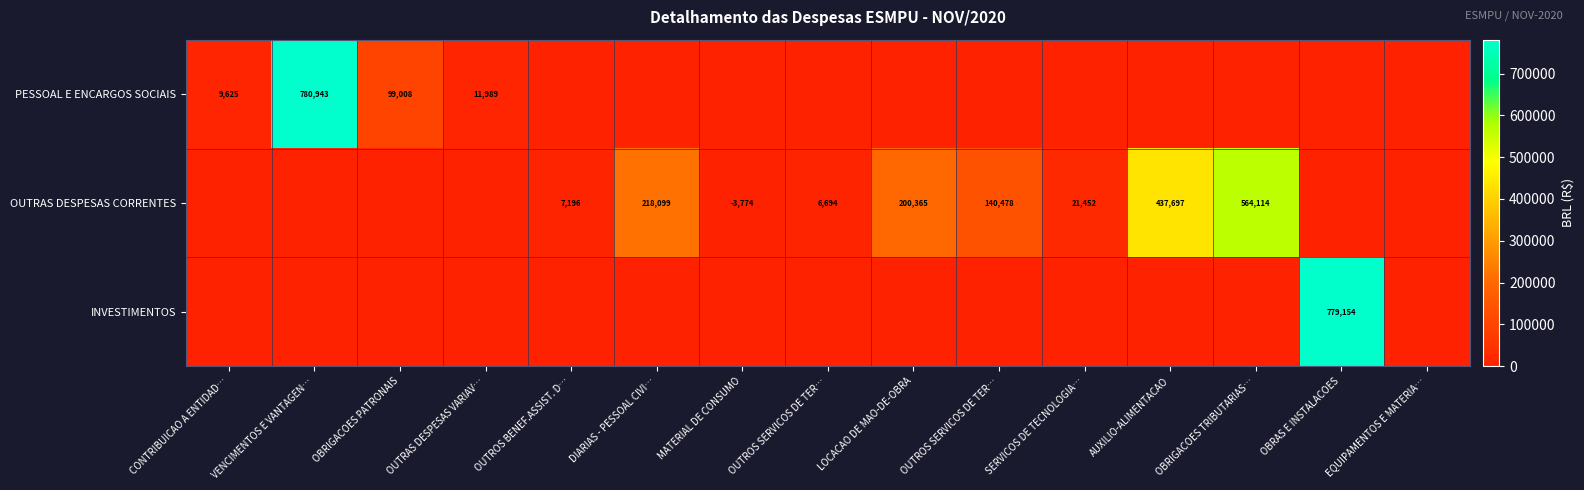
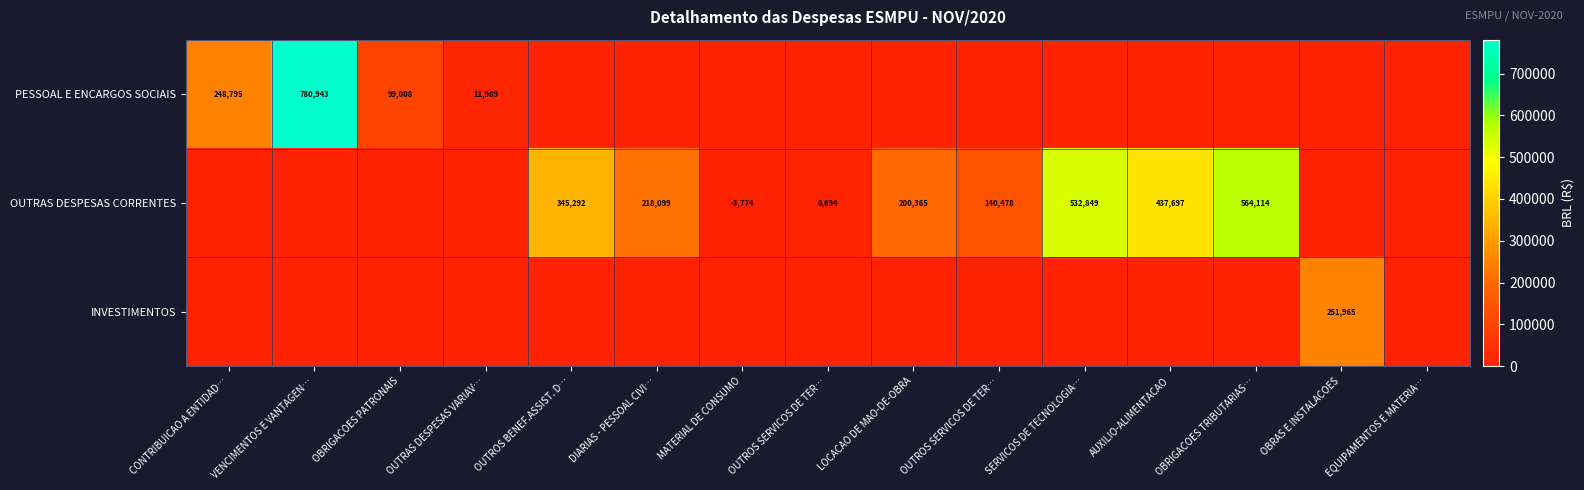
  {
    "PESSOAL E ENCARGOS SOCIAIS": {
-     "CONTRIBUICAO A ENTIDAD…": "9,625",
+     "CONTRIBUICAO A ENTIDAD…": "248,795",
      "VENCIMENTOS E VANTAGEN…": "780,943",
      "OBRIGACOES PATRONAIS": "99,008",
      "OUTRAS DESPESAS VARIAV…": "11,989"
    },
    "OUTRAS DESPESAS CORRENTES": {
-     "OUTROS BENEF.ASSIST. D…": "7,196",
+     "OUTROS BENEF.ASSIST. D…": "345,292",
      "DIARIAS - PESSOAL CIVI…": "218,099",
      "MATERIAL DE CONSUMO": "-3,774",
      "LOCACAO DE MAO-DE-OBRA": "200,365",
-     "SERVICOS DE TECNOLOGIA…": "21,452",
+     "SERVICOS DE TECNOLOGIA…": "532,849",
      "AUXILIO-ALIMENTACAO": "437,697",
      "OBRIGACOES TRIBUTARIAS…": "564,114"
    },
    "INVESTIMENTOS": {
-     "OBRAS E INSTALACOES": "779,154"
+     "OBRAS E INSTALACOES": "251,965"
    }
  }
